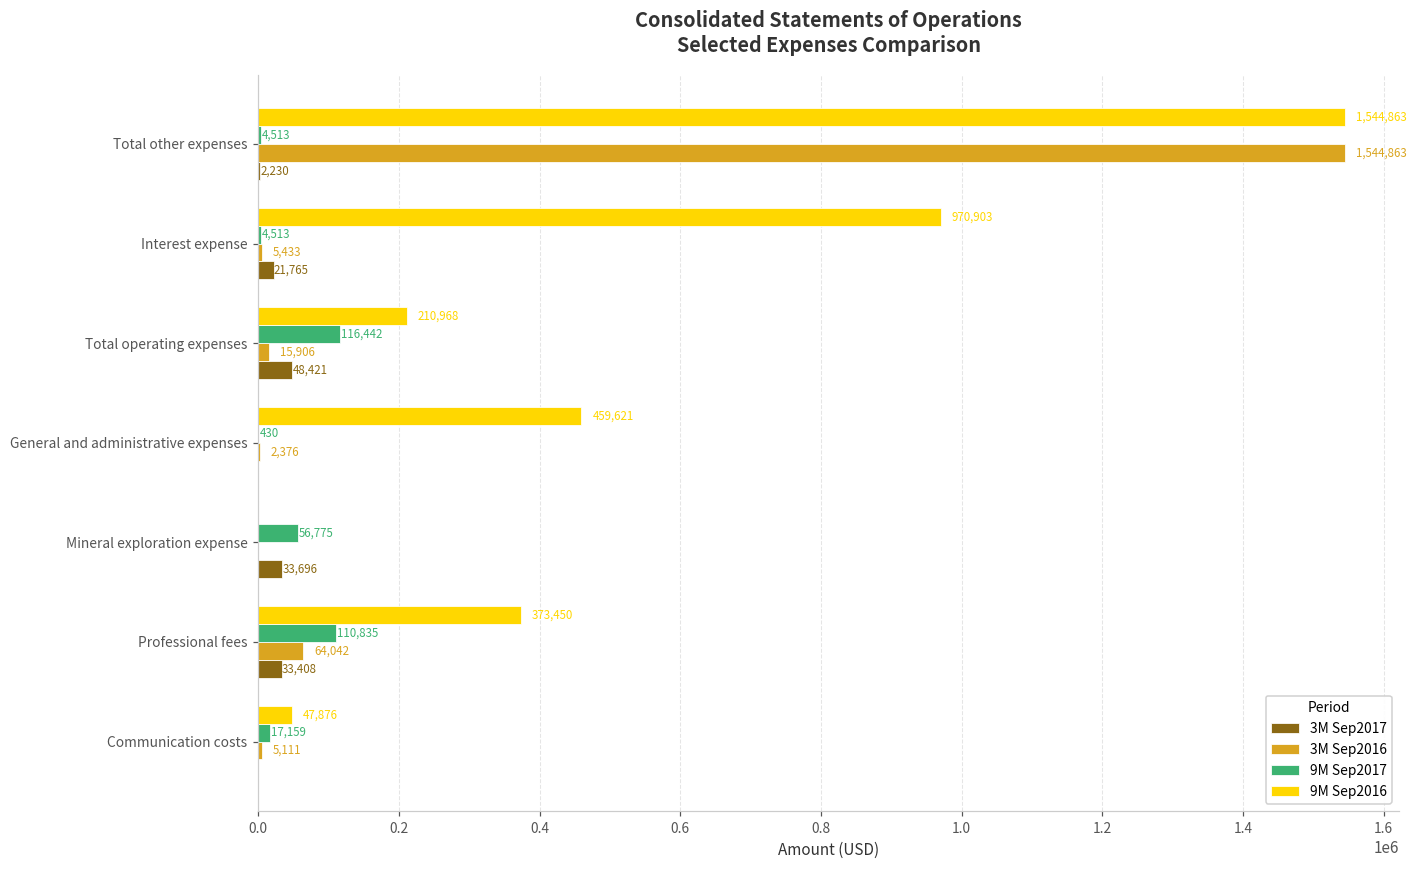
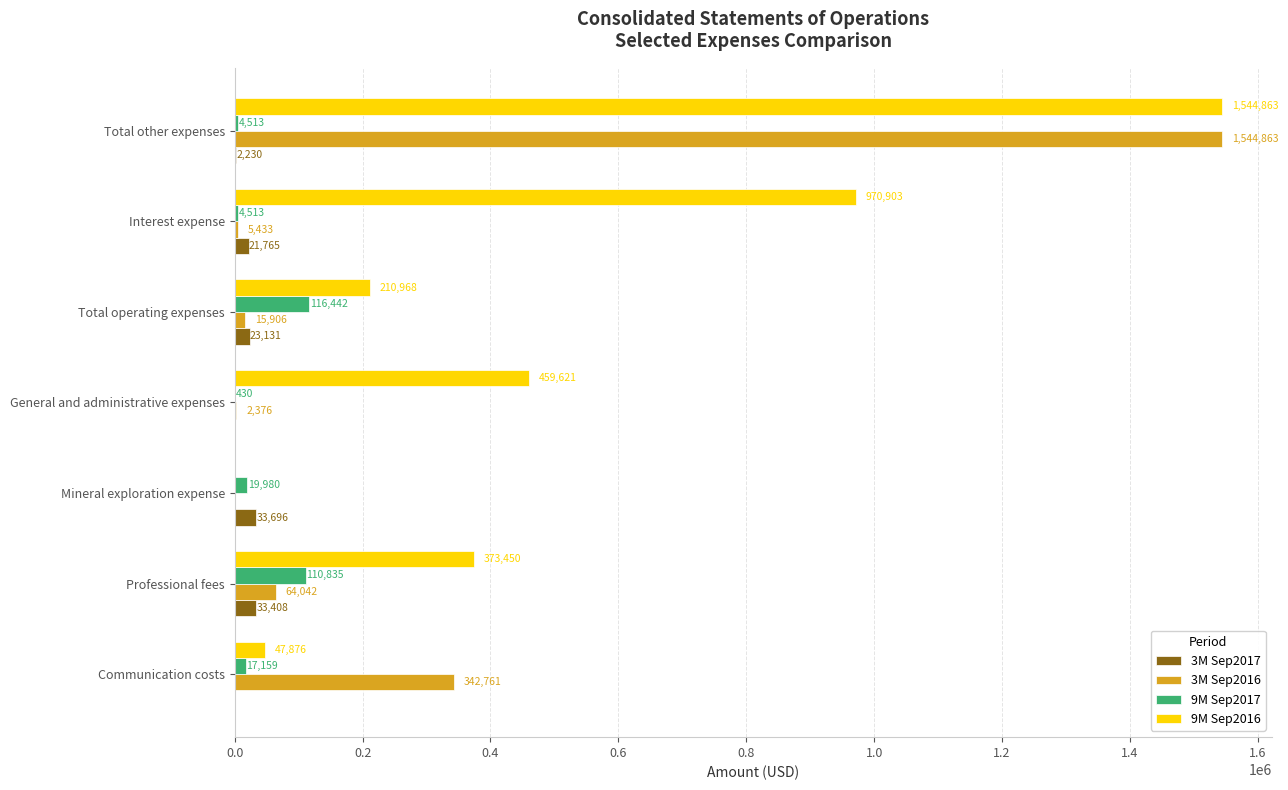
  {
    "3M Sep2017": {
      "Total other expenses": "2,230",
      "Interest expense": "21,765",
-     "Total operating expenses": "48,421",
+     "Total operating expenses": "23,131",
      "Mineral exploration expense": "33,696",
      "Professional fees": "33,408"
    },
    "3M Sep2016": {
      "Total other expenses": "1,544,863",
      "Interest expense": "5,433",
      "Total operating expenses": "15,906",
      "General and administrative expenses": "2,376",
      "Professional fees": "64,042",
-     "Communication costs": "5,111"
+     "Communication costs": "342,761"
    },
    "9M Sep2017": {
      "Total other expenses": "4,513",
      "Interest expense": "4,513",
      "Total operating expenses": "116,442",
      "General and administrative expenses": "430",
-     "Mineral exploration expense": "56,775",
+     "Mineral exploration expense": "19,980",
      "Professional fees": "110,835",
      "Communication costs": "17,159"
    },
    "9M Sep2016": {
      "Total other expenses": "1,544,863",
      "Interest expense": "970,903",
      "Total operating expenses": "210,968",
      "General and administrative expenses": "459,621",
      "Professional fees": "373,450",
      "Communication costs": "47,876"
    }
  }
